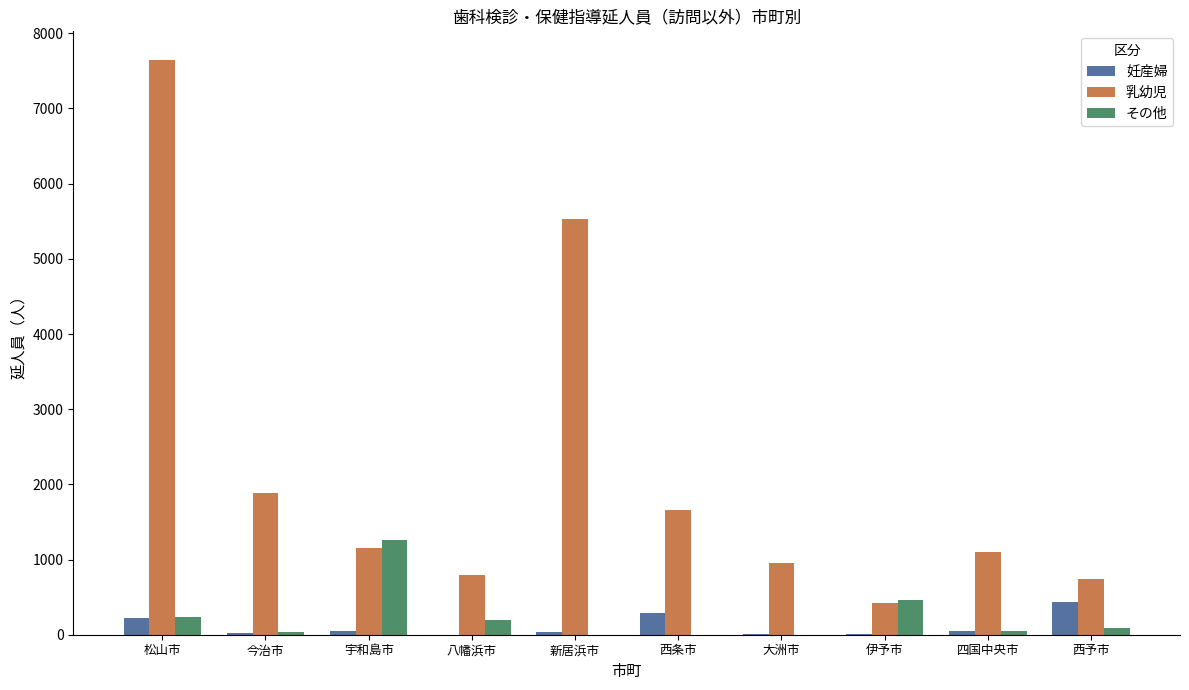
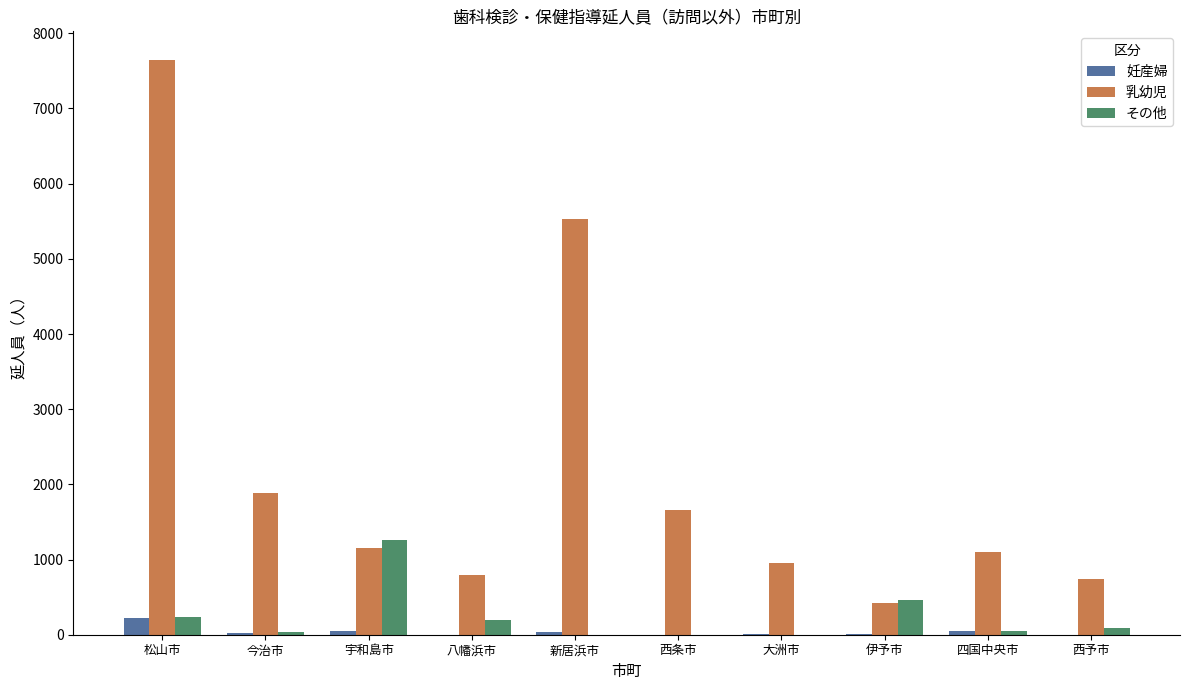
  {
    "妊産婦": {
      "松山市": 200,
      "宇和島市": 100,
      "八幡浜市": 0,
-     "西条市": 300,
+     "西条市": 0,
      "四国中央市": 100,
-     "西予市": 400
+     "西予市": 0
    },
    "乳幼児": {
      "松山市": 7600,
      "今治市": 1900,
      "宇和島市": 1200,
      "八幡浜市": 800,
      "新居浜市": 5500,
      "西条市": 1700,
      "大洲市": 1000,
      "伊予市": 400,
      "四国中央市": 1100,
      "西予市": 700
    },
    "その他": {
      "松山市": 200,
      "今治市": 0,
      "宇和島市": 1300,
      "八幡浜市": 200,
      "新居浜市": 0,
      "西条市": 0,
      "大洲市": 0,
      "伊予市": 500,
      "四国中央市": 100,
      "西予市": 100
    }
  }
